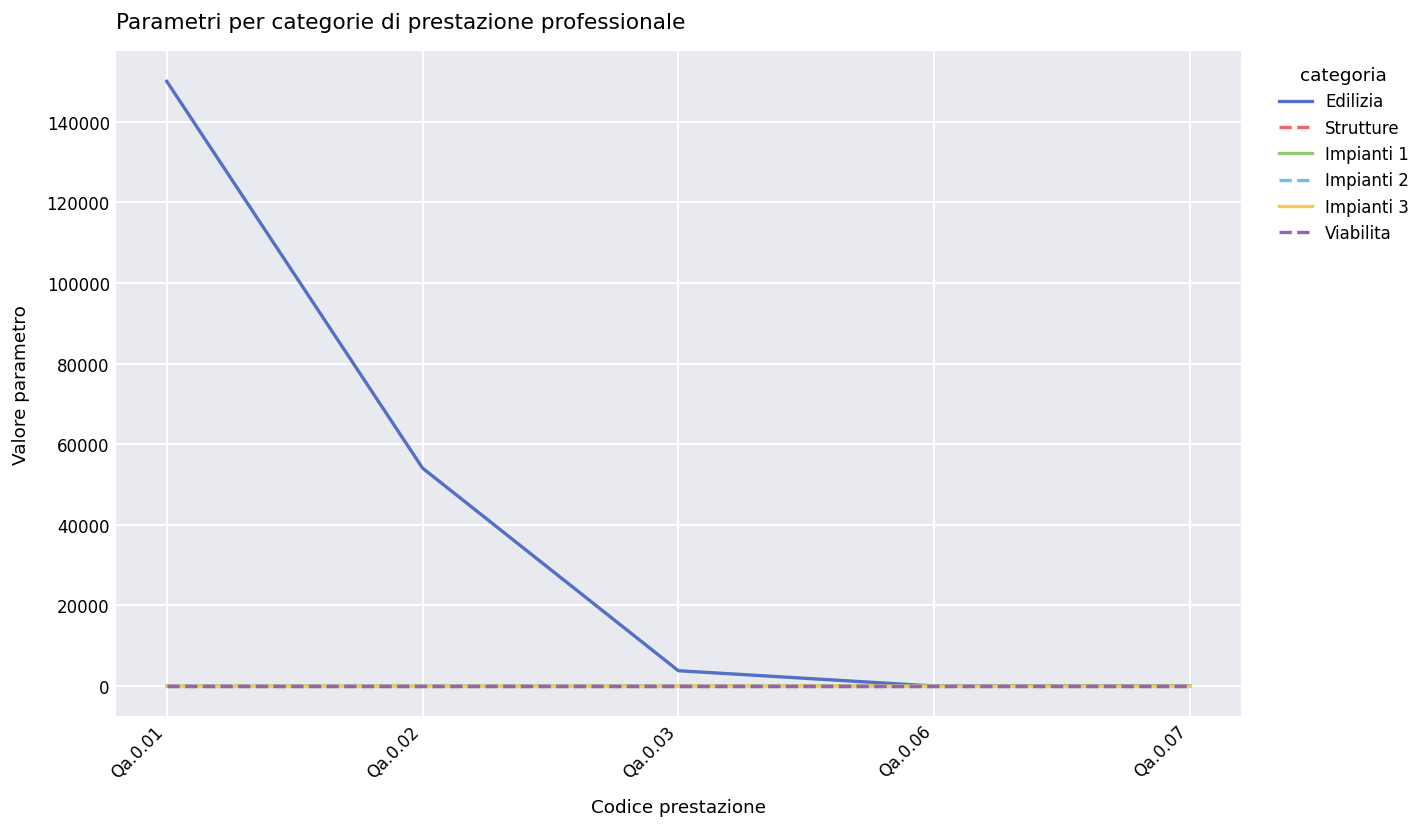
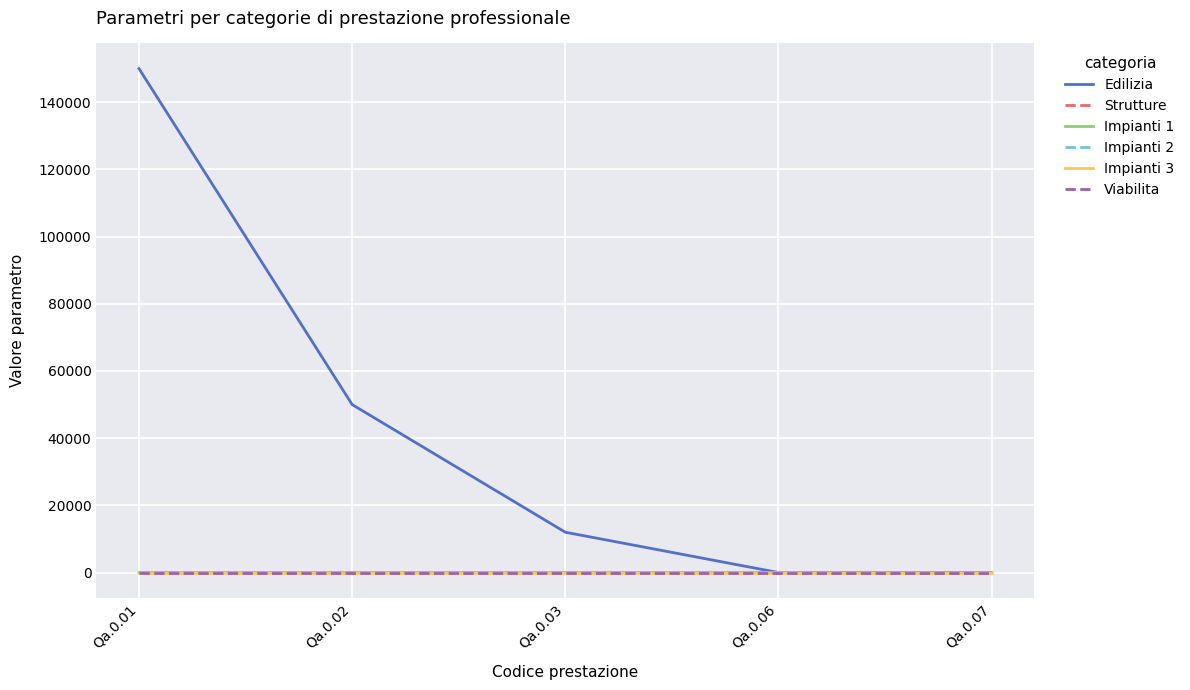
  {
    "Edilizia": {
      "Qa.0.01": 150000,
-     "Qa.0.02": 54000,
-     "Qa.0.03": 4000
+     "Qa.0.02": 50000,
+     "Qa.0.03": 12000
    },
    "Viabilita": {
      "Qa.0.01": 0,
      "Qa.0.02": 0,
      "Qa.0.03": 0
    }
  }
